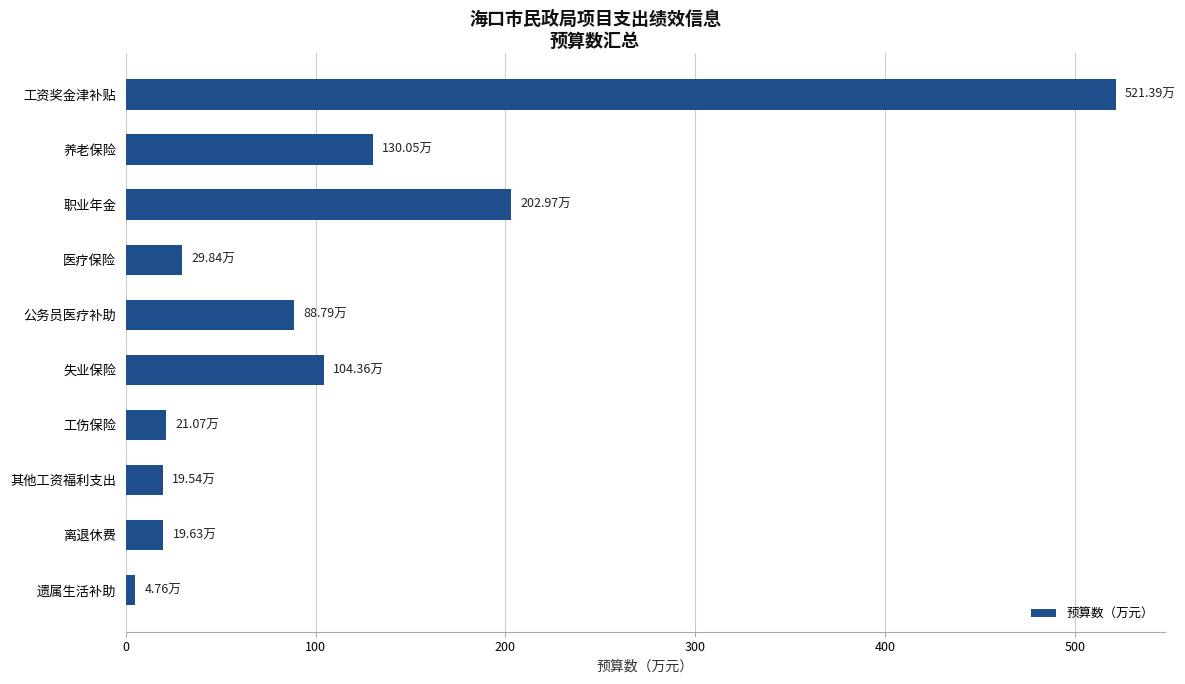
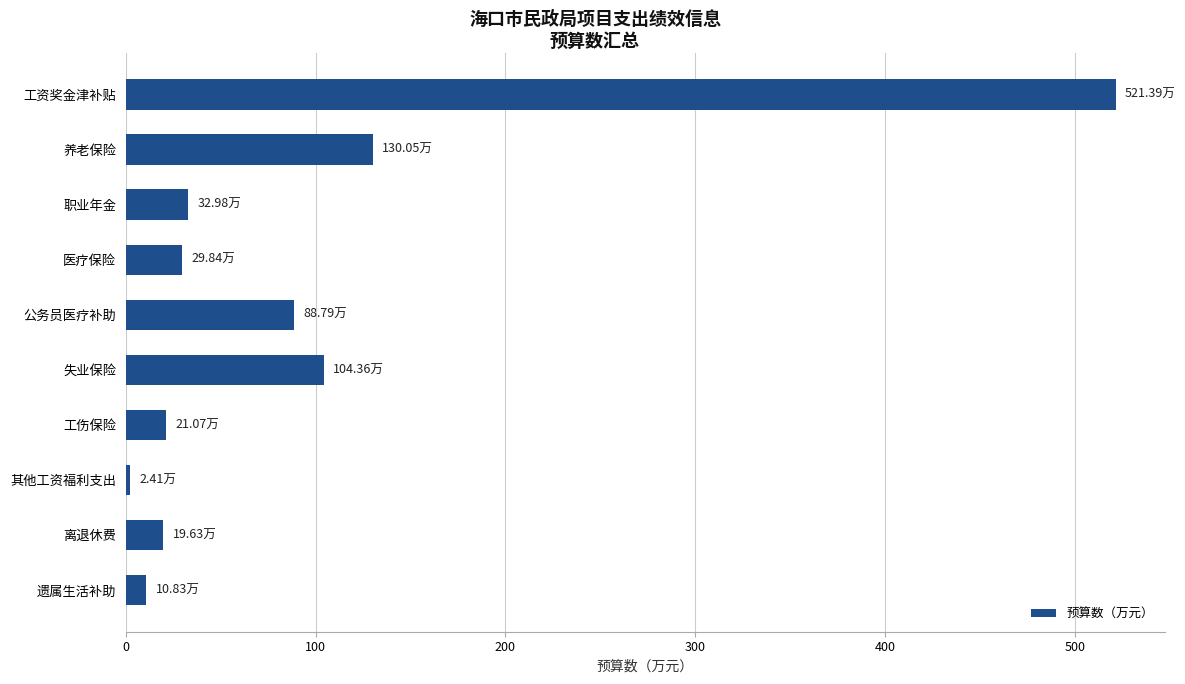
  {
    "工资奖金津补贴": "521.39万",
    "养老保险": "130.05万",
-   "职业年金": "202.97万",
+   "职业年金": "32.98万",
    "医疗保险": "29.84万",
    "公务员医疗补助": "88.79万",
    "失业保险": "104.36万",
    "工伤保险": "21.07万",
-   "其他工资福利支出": "19.54万",
+   "其他工资福利支出": "2.41万",
    "离退休费": "19.63万",
-   "遗属生活补助": "4.76万"
+   "遗属生活补助": "10.83万"
  }
